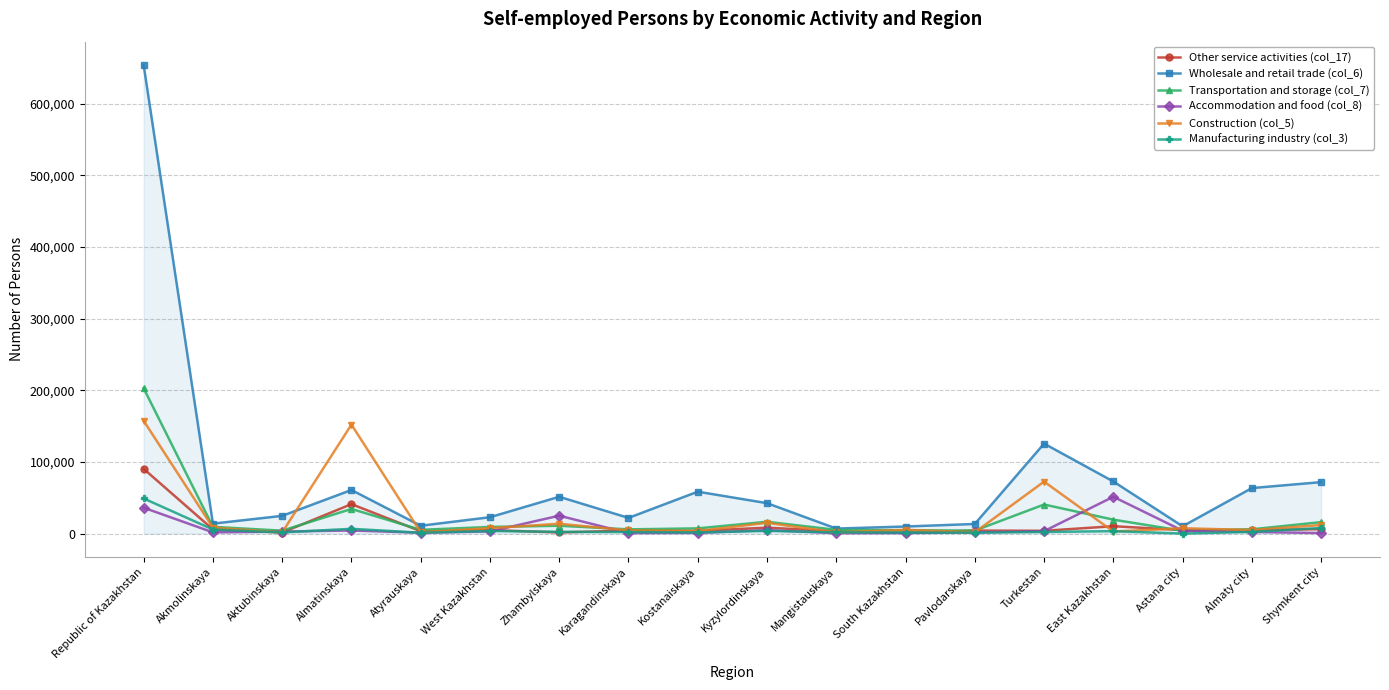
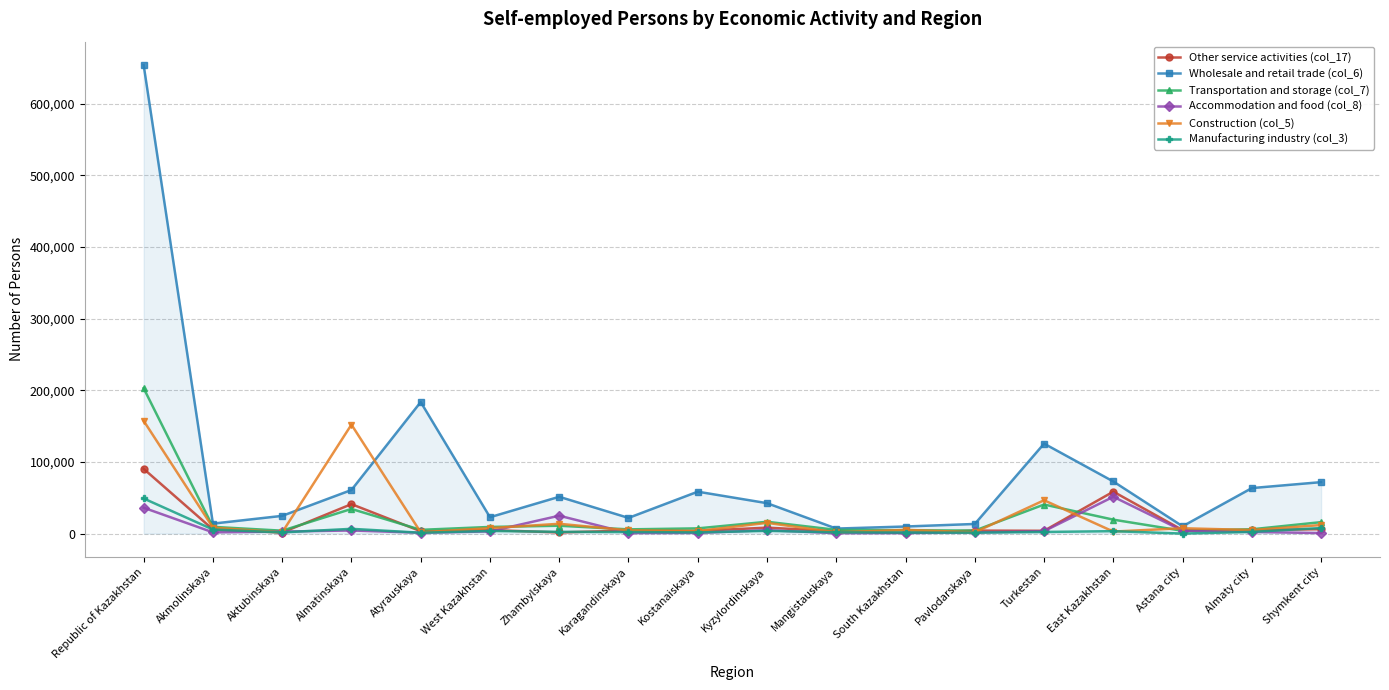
  {
    "Other service activities (col_17)": {
      "Republic of Kazakhstan": "90,000",
      "Almatinskaya": "40,000",
      "Kyzylordinskaya": "10,000",
-     "East Kazakhstan": "10,000"
+     "East Kazakhstan": "60,000"
    },
    "Wholesale and retail trade (col_6)": {
      "Republic of Kazakhstan": "650,000",
      "Akmolinskaya": "10,000",
      "Aktubinskaya": "20,000",
      "Almatinskaya": "60,000",
-     "Atyrauskaya": "10,000",
+     "Atyrauskaya": "180,000",
      "West Kazakhstan": "20,000",
      "Zhambylskaya": "50,000",
      "Karagandinskaya": "20,000",
      "Kostanaiskaya": "60,000",
      "Kyzylordinskaya": "40,000",
      "South Kazakhstan": "10,000",
      "Pavlodarskaya": "10,000",
      "Turkestan": "130,000",
      "East Kazakhstan": "70,000",
      "Almaty city": "60,000",
      "Shymkent city": "70,000"
    },
    "Accommodation and food (col_8)": {
      "Republic of Kazakhstan": "40,000",
      "Akmolinskaya": "0",
      "Zhambylskaya": "20,000",
      "East Kazakhstan": "50,000",
      "Shymkent city": "0"
    },
    "Construction (col_5)": {
      "Republic of Kazakhstan": "160,000",
      "Almatinskaya": "150,000",
-     "Turkestan": "70,000",
+     "Turkestan": "50,000",
      "Shymkent city": "10,000"
    }
  }
